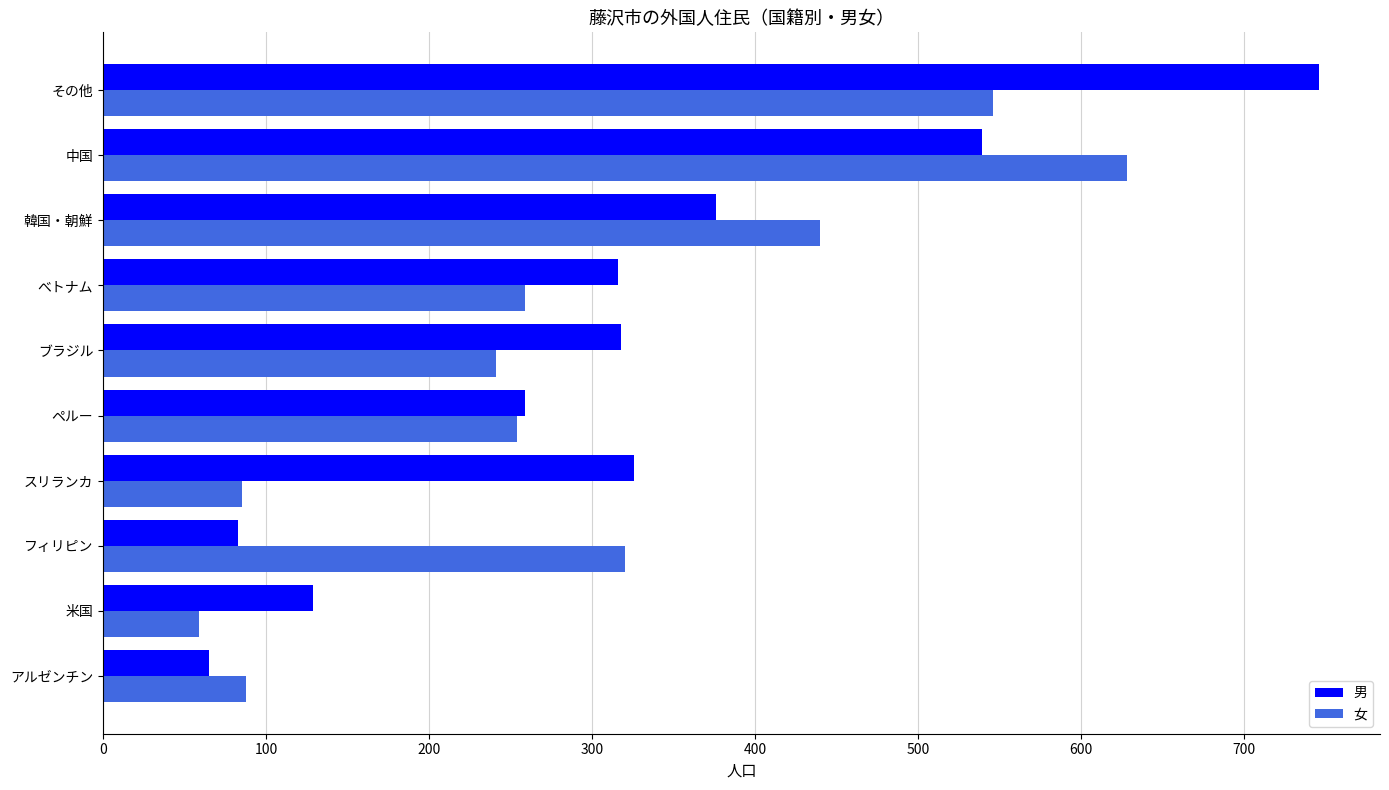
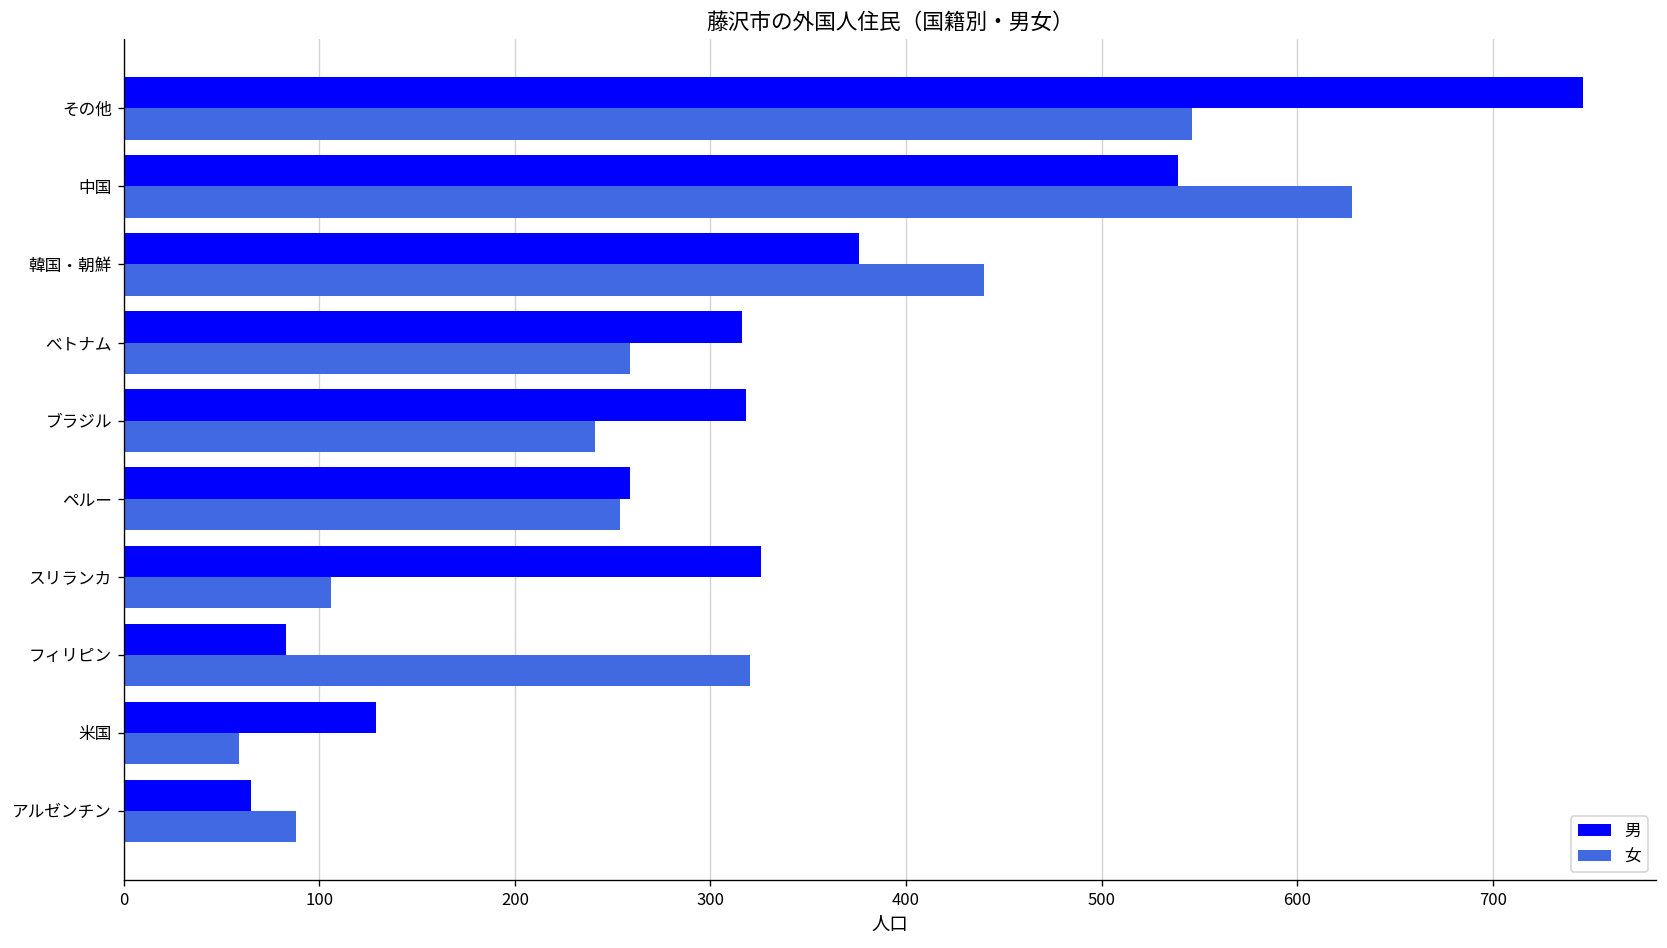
  {
    "男": {
      "その他": 746,
      "中国": 539,
      "韓国・朝鮮": 376,
      "べトナム": 316,
      "ブラジル": 318,
      "ペルー": 259,
      "スリランカ": 326,
      "フィリピン": 83,
      "米国": 129,
      "アルゼンチン": 65
    },
    "女": {
      "その他": 546,
      "中国": 628,
      "韓国・朝鮮": 440,
      "べトナム": 259,
      "ブラジル": 241,
      "ペルー": 254,
-     "スリランカ": 85,
+     "スリランカ": 106,
      "フィリピン": 320,
      "米国": 59,
      "アルゼンチン": 88
    }
  }
